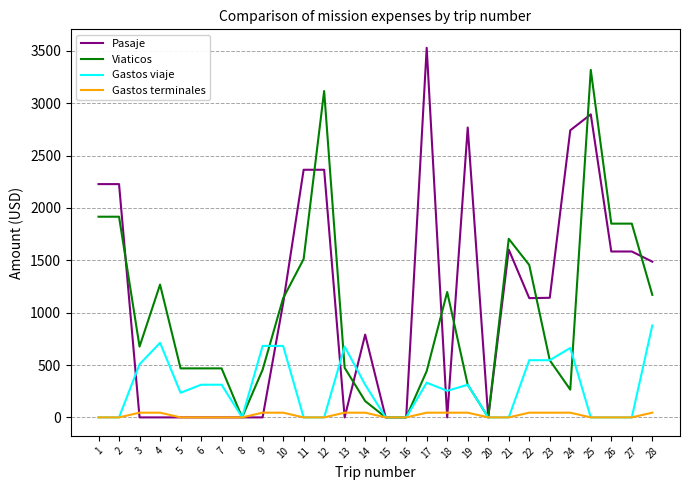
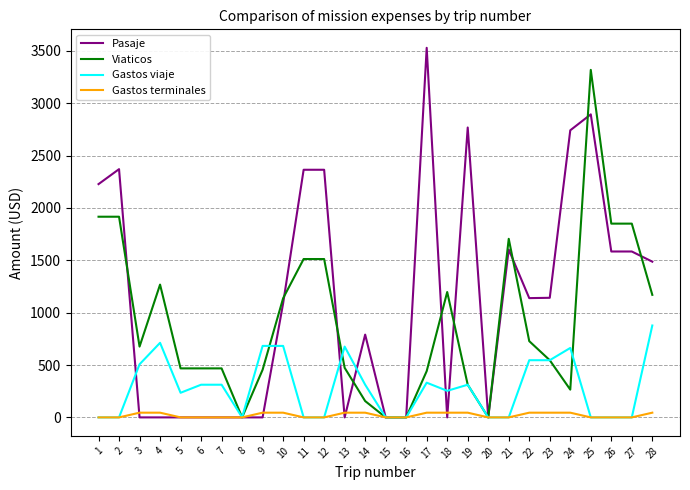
  {
    "Pasaje": {
      "1": 2230,
-     "2": 2230,
+     "2": 2370,
      "3": 0,
      "4": 0,
      "9": 0,
      "10": 1090,
      "11": 2360,
      "12": 2360,
      "13": 0,
      "14": 790,
      "17": 3530,
      "18": 0,
      "19": 2770,
      "21": 1600,
      "22": 1140,
      "23": 1140,
      "24": 2740,
      "25": 2890,
      "26": 1580,
      "27": 1580,
      "28": 1490
    },
    "Viaticos": {
      "1": 1920,
      "2": 1920,
      "3": 680,
      "4": 1270,
      "5": 470,
      "6": 470,
      "7": 470,
      "9": 460,
      "10": 1140,
      "11": 1510,
-     "12": 3120,
+     "12": 1510,
      "13": 470,
      "14": 160,
      "17": 440,
      "18": 1200,
      "21": 1710,
-     "22": 1460,
+     "22": 730,
      "24": 270,
      "25": 3320,
      "26": 1850,
      "27": 1850,
      "28": 1170
    },
    "Gastos viaje": {
      "3": 510,
      "4": 710,
      "5": 240,
      "6": 310,
      "7": 310,
      "9": 680,
      "10": 680,
      "13": 680,
      "14": 310,
      "17": 330,
      "18": 250,
      "22": 550,
      "24": 660,
      "28": 880
    },
    "Gastos terminales": {
      "3": 50,
      "4": 50,
      "9": 50,
      "10": 50,
      "13": 50,
      "14": 50,
      "17": 50,
      "18": 50,
      "19": 50,
      "22": 50,
      "23": 50,
      "24": 50,
      "28": 50
    }
  }
